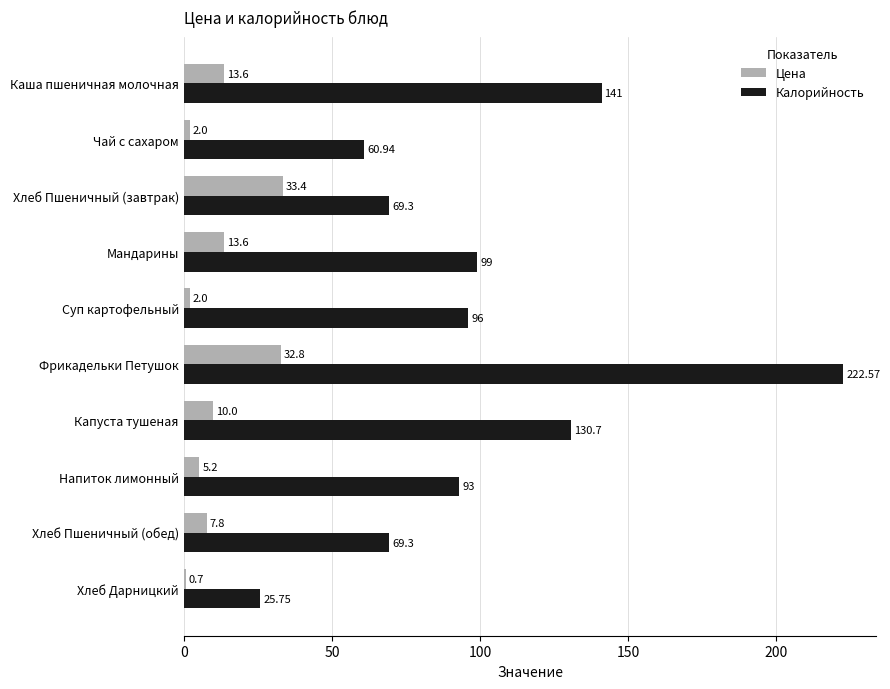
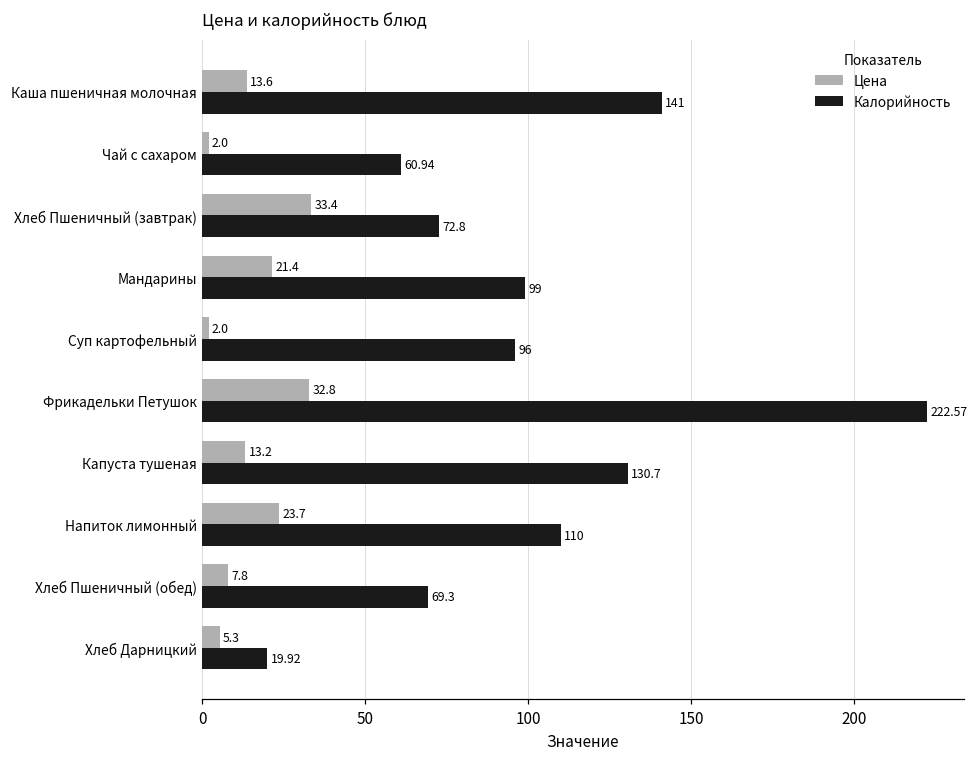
  {
    "Цена": {
      "Каша пшеничная молочная": 13.6,
      "Чай с сахаром": 2.0,
      "Хлеб Пшеничный (завтрак)": 33.4,
-     "Мандарины": 13.6,
+     "Мандарины": 21.4,
      "Суп картофельный": 2.0,
      "Фрикадельки Петушок": 32.8,
-     "Капуста тушеная": 10.0,
-     "Напиток лимонный": 5.2,
+     "Капуста тушеная": 13.2,
+     "Напиток лимонный": 23.7,
      "Хлеб Пшеничный (обед)": 7.8,
-     "Хлеб Дарницкий": 0.7
+     "Хлеб Дарницкий": 5.3
    },
    "Калорийность": {
      "Каша пшеничная молочная": 141,
      "Чай с сахаром": 60.94,
-     "Хлеб Пшеничный (завтрак)": 69.3,
+     "Хлеб Пшеничный (завтрак)": 72.8,
      "Мандарины": 99,
      "Суп картофельный": 96,
      "Фрикадельки Петушок": 222.57,
      "Капуста тушеная": 130.7,
-     "Напиток лимонный": 93,
+     "Напиток лимонный": 110,
      "Хлеб Пшеничный (обед)": 69.3,
-     "Хлеб Дарницкий": 25.75
+     "Хлеб Дарницкий": 19.92
    }
  }
